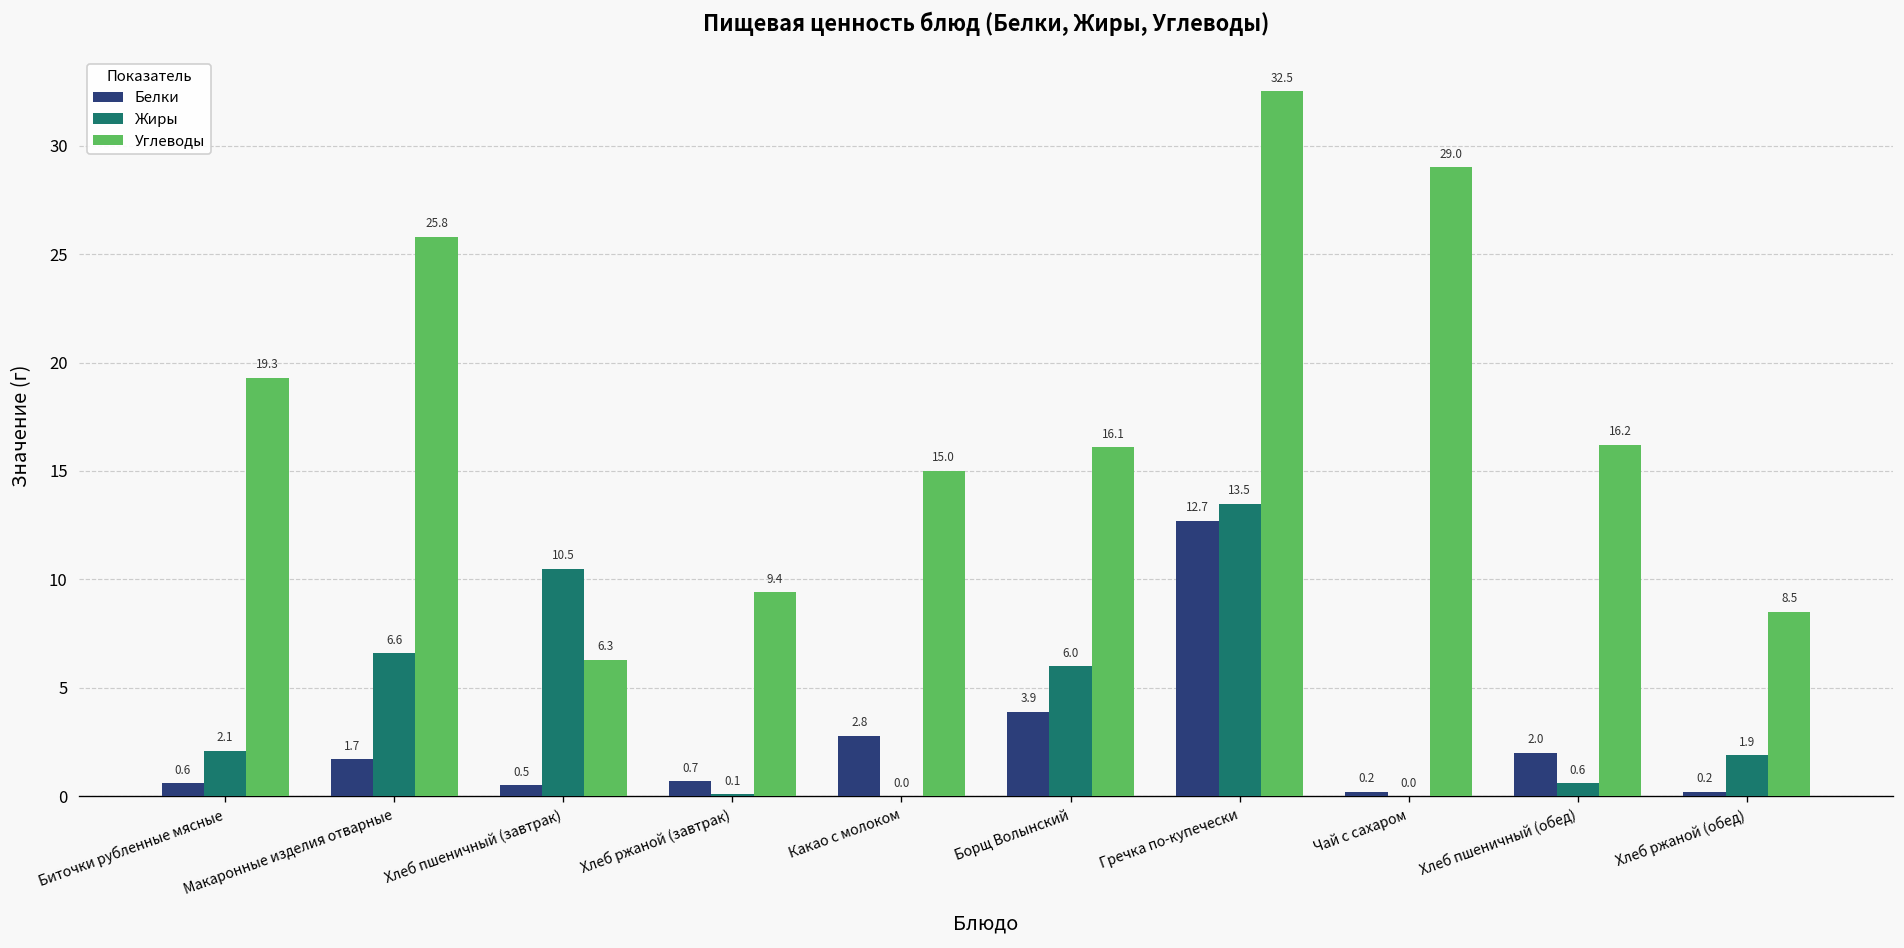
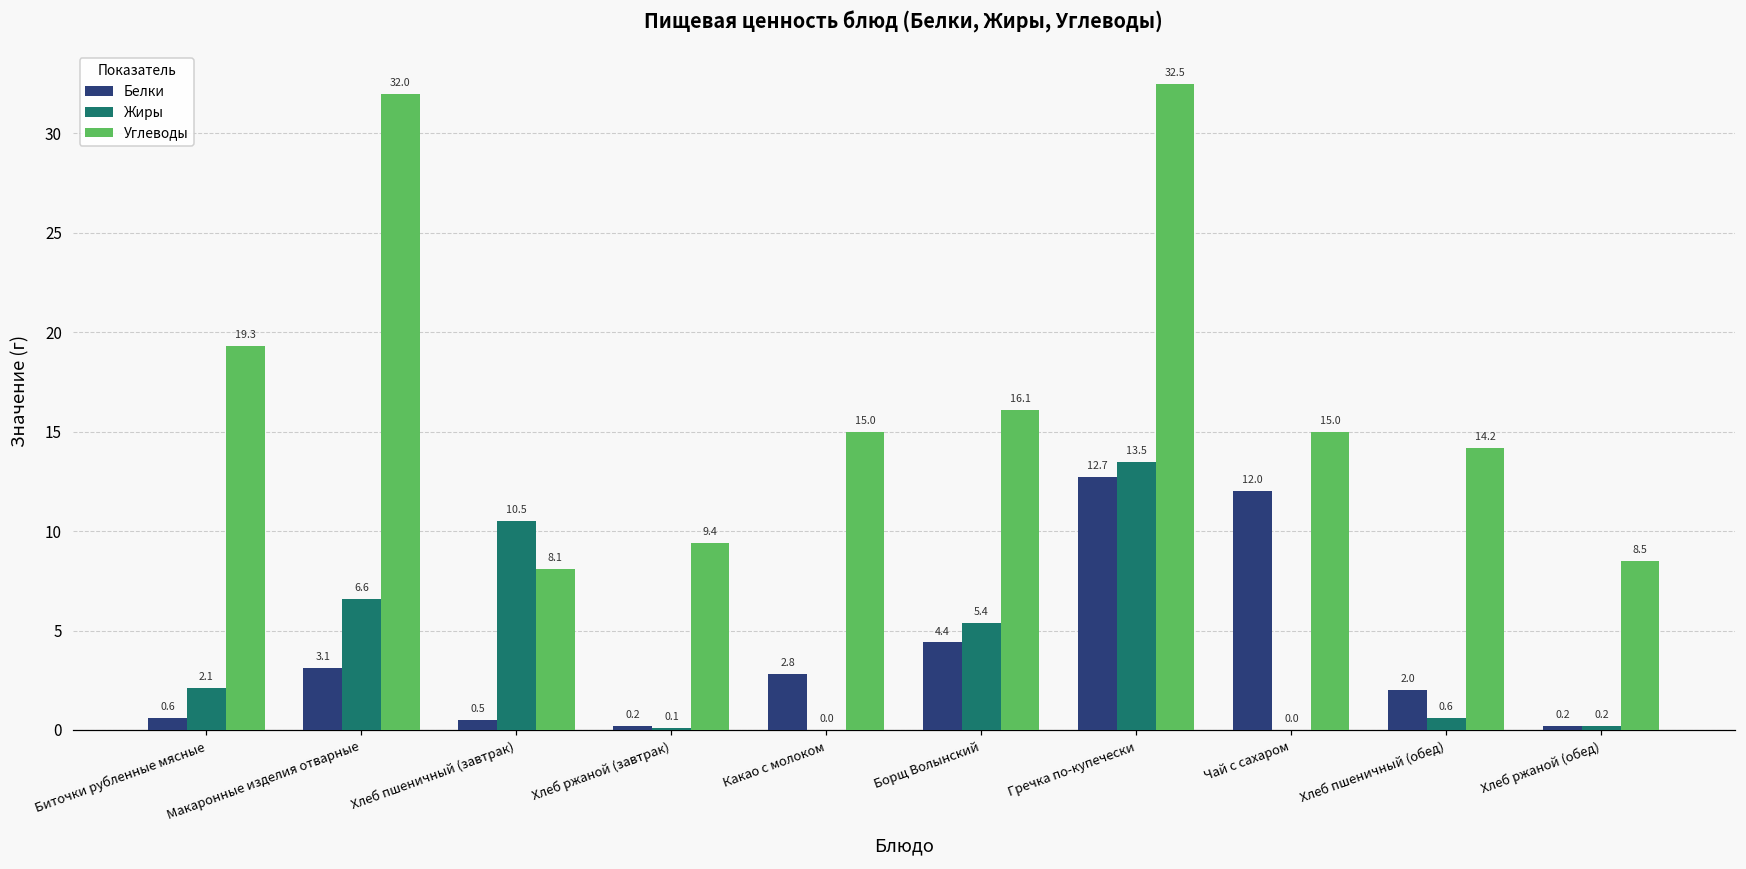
  {
    "Белки": {
      "Биточки рубленные мясные": 0.6,
-     "Макаронные изделия отварные": 1.7,
+     "Макаронные изделия отварные": 3.1,
      "Хлеб пшеничный (завтрак)": 0.5,
-     "Хлеб ржаной (завтрак)": 0.7,
+     "Хлеб ржаной (завтрак)": 0.2,
      "Какао с молоком": 2.8,
-     "Борщ Волынский": 3.9,
+     "Борщ Волынский": 4.4,
      "Гречка по-купечески": 12.7,
-     "Чай с сахаром": 0.2,
+     "Чай с сахаром": 12.0,
      "Хлеб пшеничный (обед)": 2.0,
      "Хлеб ржаной (обед)": 0.2
    },
    "Жиры": {
      "Биточки рубленные мясные": 2.1,
      "Макаронные изделия отварные": 6.6,
      "Хлеб пшеничный (завтрак)": 10.5,
      "Хлеб ржаной (завтрак)": 0.1,
      "Какао с молоком": 0.0,
-     "Борщ Волынский": 6.0,
+     "Борщ Волынский": 5.4,
      "Гречка по-купечески": 13.5,
      "Чай с сахаром": 0.0,
      "Хлеб пшеничный (обед)": 0.6,
-     "Хлеб ржаной (обед)": 1.9
+     "Хлеб ржаной (обед)": 0.2
    },
    "Углеводы": {
      "Биточки рубленные мясные": 19.3,
-     "Макаронные изделия отварные": 25.8,
-     "Хлеб пшеничный (завтрак)": 6.3,
+     "Макаронные изделия отварные": 32.0,
+     "Хлеб пшеничный (завтрак)": 8.1,
      "Хлеб ржаной (завтрак)": 9.4,
      "Какао с молоком": 15.0,
      "Борщ Волынский": 16.1,
      "Гречка по-купечески": 32.5,
-     "Чай с сахаром": 29.0,
-     "Хлеб пшеничный (обед)": 16.2,
+     "Чай с сахаром": 15.0,
+     "Хлеб пшеничный (обед)": 14.2,
      "Хлеб ржаной (обед)": 8.5
    }
  }
